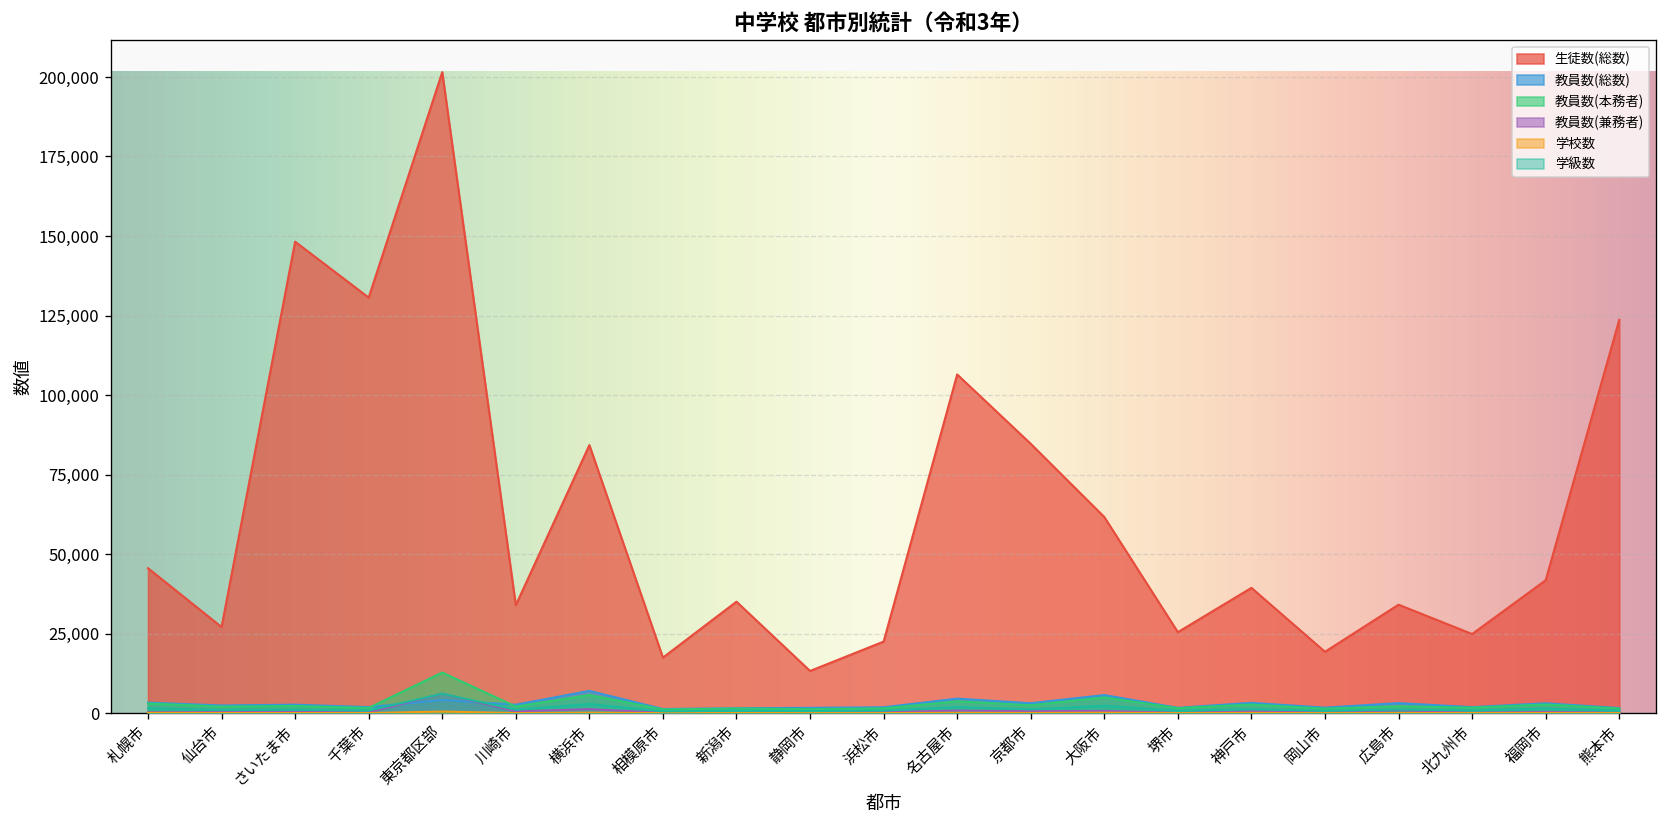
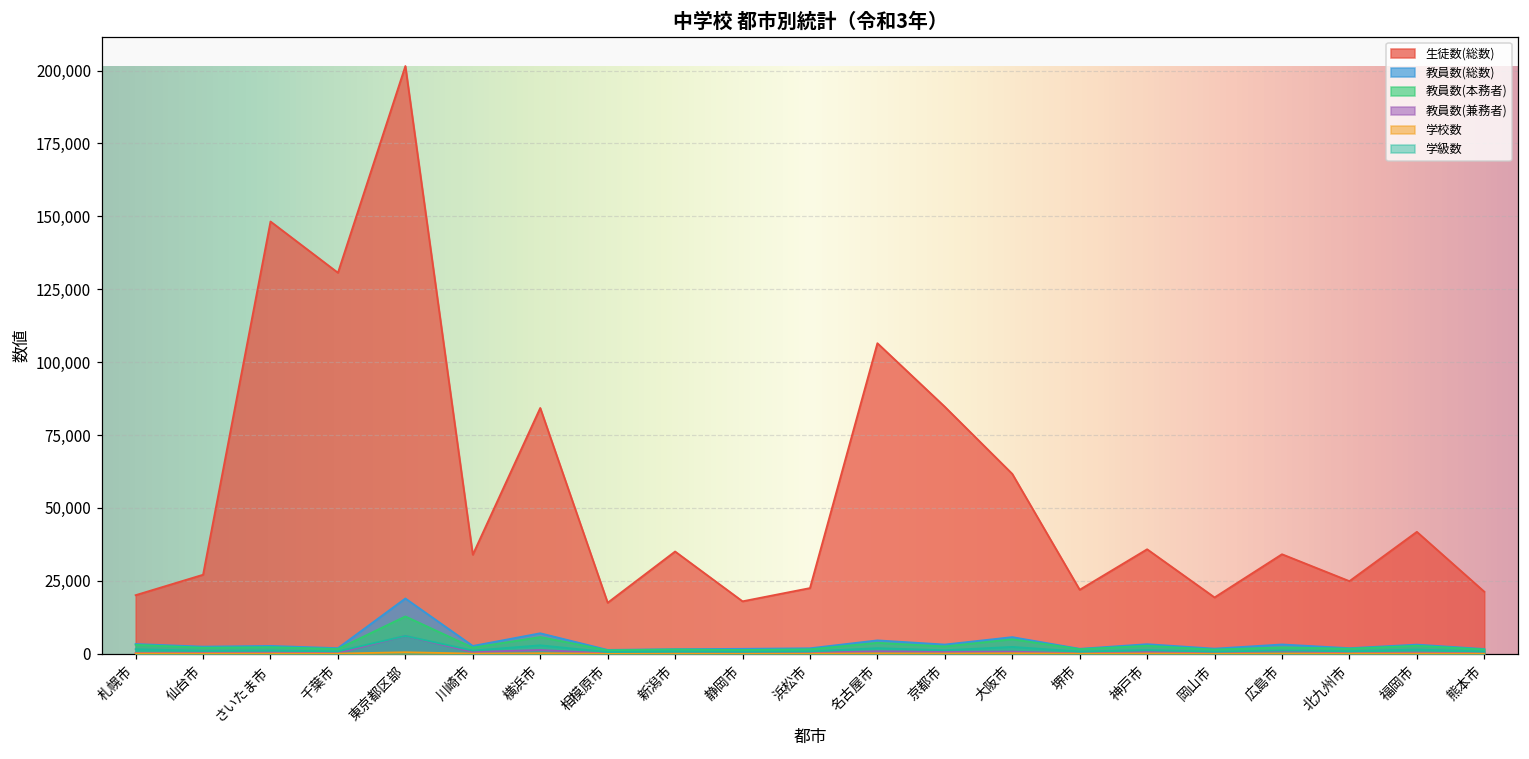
  {
    "生徒数(総数)": {
-     "札幌市": "46,000",
+     "札幌市": "20,000",
      "仙台市": "27,000",
      "さいたま市": "148,000",
      "千葉市": "131,000",
      "東京都区部": "202,000",
      "川崎市": "34,000",
      "横浜市": "84,000",
      "相模原市": "17,000",
      "新潟市": "35,000",
-     "静岡市": "13,000",
+     "静岡市": "18,000",
      "浜松市": "23,000",
      "名古屋市": "106,000",
      "京都市": "85,000",
      "大阪市": "62,000",
-     "堺市": "25,000",
-     "神戸市": "39,000",
+     "堺市": "22,000",
+     "神戸市": "36,000",
      "岡山市": "19,000",
      "広島市": "34,000",
      "北九州市": "25,000",
      "福岡市": "42,000",
-     "熊本市": "124,000"
+     "熊本市": "21,000"
    },
    "教員数(総数)": {
-     "東京都区部": "4,000",
+     "東京都区部": "19,000",
      "横浜市": "7,000",
      "広島市": "3,000"
    },
    "教員数(兼務者)": {
      "横浜市": "1,000"
    },
    "学校数": {
      "東京都区部": "1,000",
      "横浜市": "0"
    }
  }
